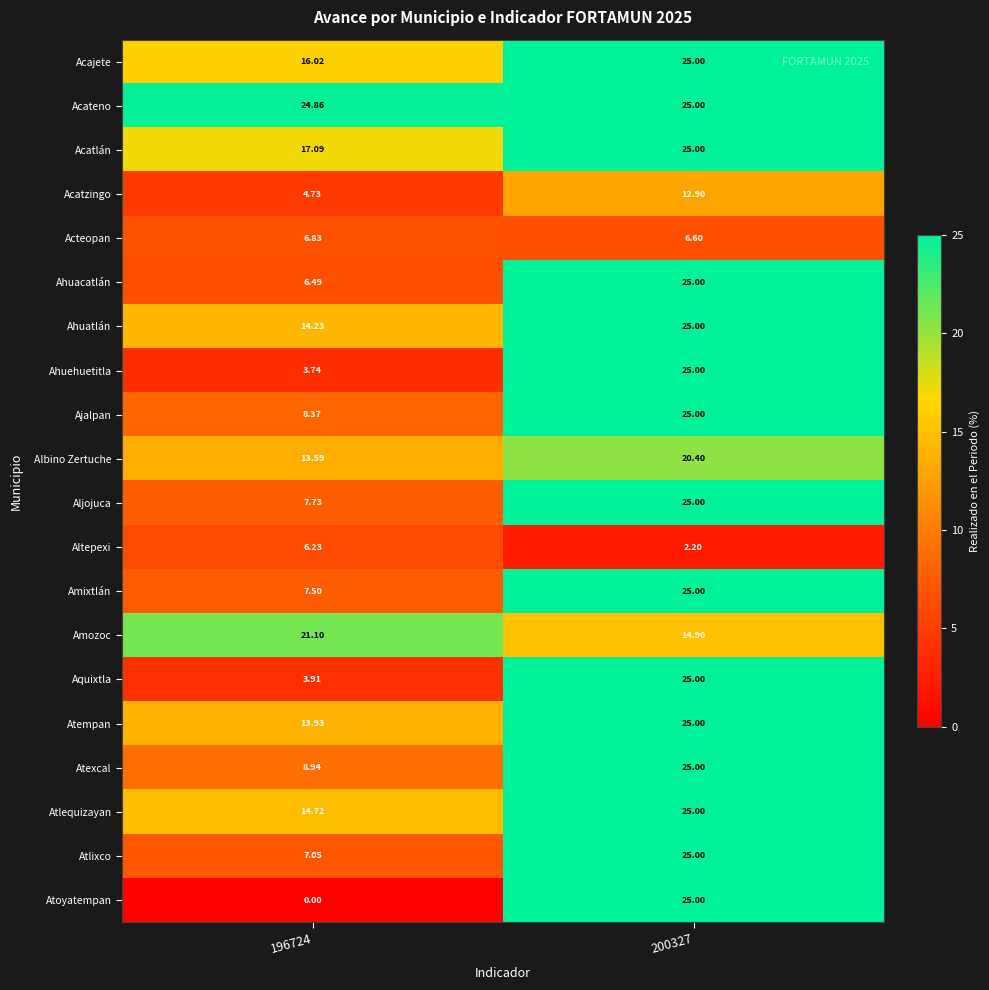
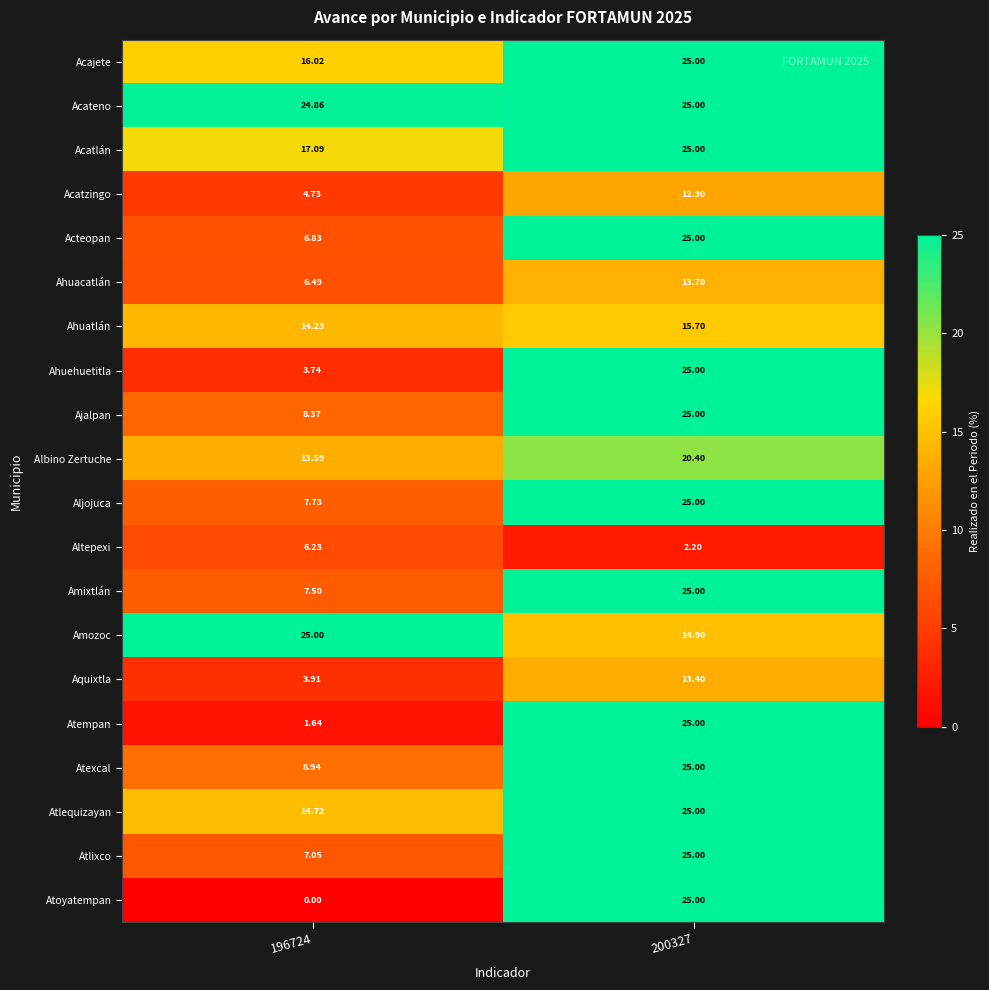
  {
    "Acajete": {
      "196724": 16.02
    },
    "Acateno": {
      "196724": 24.86,
      "200327": 25.00
    },
    "Acatlán": {
      "196724": 17.09,
      "200327": 25.00
    },
    "Acatzingo": {
      "196724": 4.73,
      "200327": 12.90
    },
    "Acteopan": {
      "196724": 6.83,
-     "200327": 6.60
+     "200327": 25.00
    },
    "Ahuacatlán": {
      "196724": 6.49,
-     "200327": 25.00
+     "200327": 13.70
    },
    "Ahuatlán": {
      "196724": 14.23,
-     "200327": 25.00
+     "200327": 15.70
    },
    "Ahuehuetitla": {
      "196724": 3.74,
      "200327": 25.00
    },
    "Ajalpan": {
      "196724": 8.37,
      "200327": 25.00
    },
    "Albino Zertuche": {
      "196724": 13.59,
      "200327": 20.40
    },
    "Aljojuca": {
      "196724": 7.73,
      "200327": 25.00
    },
    "Altepexi": {
      "196724": 6.23,
      "200327": 2.20
    },
    "Amixtlán": {
      "196724": 7.50,
      "200327": 25.00
    },
    "Amozoc": {
-     "196724": 21.10,
+     "196724": 25.00,
      "200327": 14.90
    },
    "Aquixtla": {
      "196724": 3.91,
-     "200327": 25.00
+     "200327": 13.40
    },
    "Atempan": {
-     "196724": 13.93,
+     "196724": 1.64,
      "200327": 25.00
    },
    "Atexcal": {
      "196724": 8.94,
      "200327": 25.00
    },
    "Atlequizayan": {
      "196724": 14.72,
      "200327": 25.00
    },
    "Atlixco": {
      "196724": 7.05,
      "200327": 25.00
    },
    "Atoyatempan": {
      "196724": 0.00,
      "200327": 25.00
    }
  }
